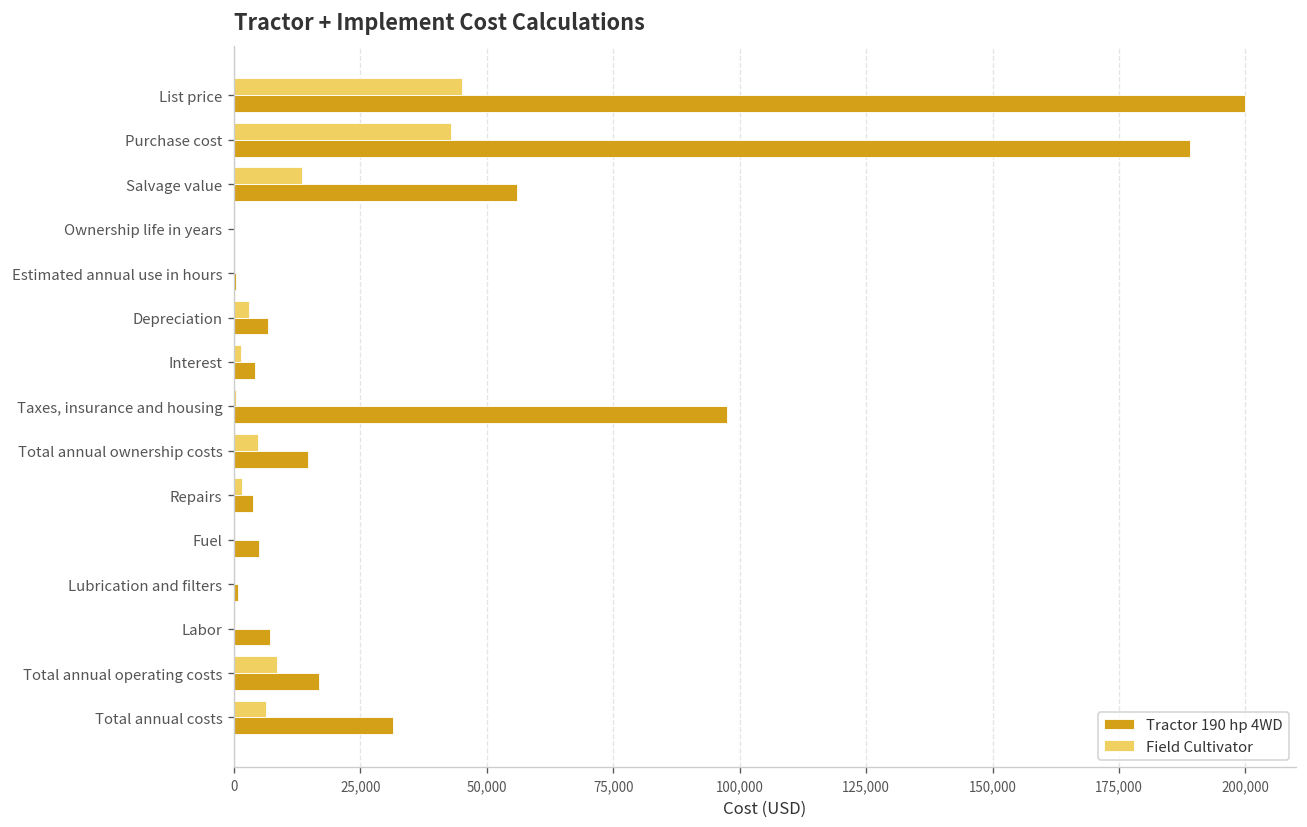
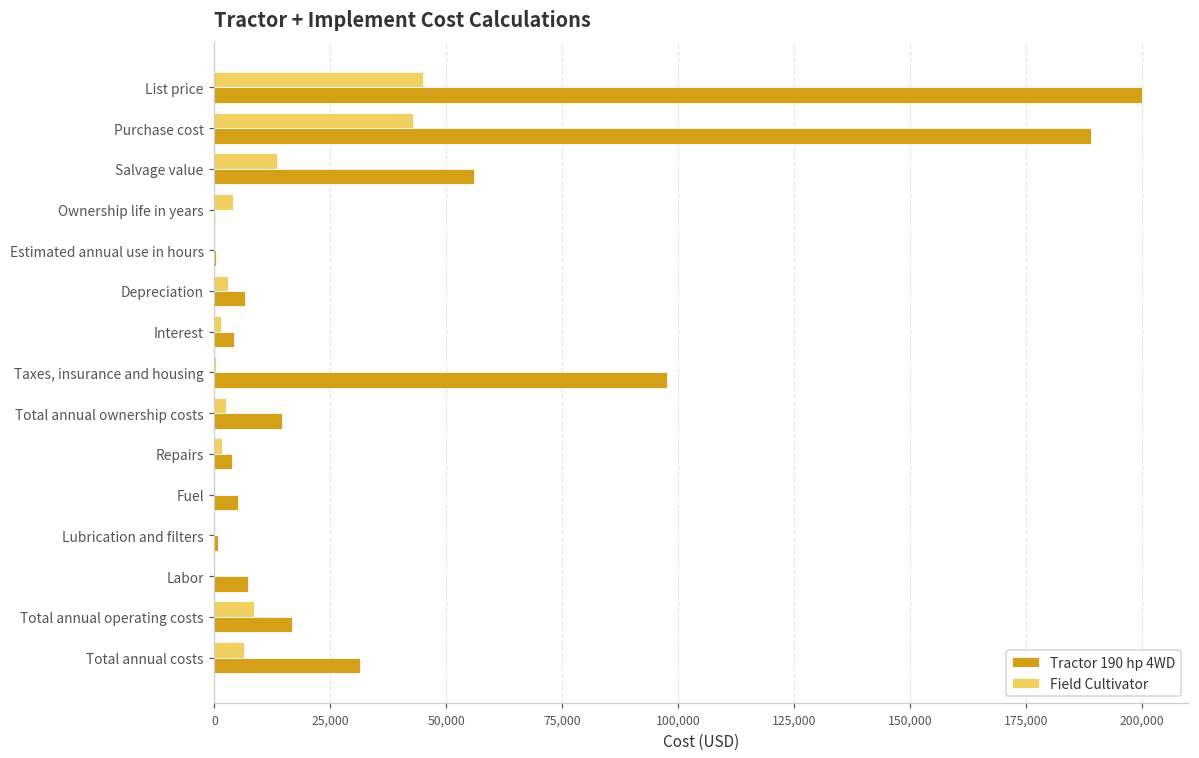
  {
    "Tractor 190 hp 4WD": {
      "List price": "200,000",
      "Purchase cost": "189,000",
      "Salvage value": "56,000",
      "Depreciation": "7,000",
      "Interest": "4,000",
      "Taxes, insurance and housing": "98,000",
      "Total annual ownership costs": "15,000",
      "Repairs": "4,000",
      "Fuel": "5,000",
      "Lubrication and filters": "1,000",
      "Labor": "7,000",
      "Total annual operating costs": "17,000",
      "Total annual costs": "31,000"
    },
    "Field Cultivator": {
      "List price": "45,000",
      "Purchase cost": "43,000",
      "Salvage value": "14,000",
-     "Ownership life in years": "0",
+     "Ownership life in years": "4,000",
      "Depreciation": "3,000",
      "Interest": "1,000",
-     "Total annual ownership costs": "5,000",
+     "Total annual ownership costs": "3,000",
      "Repairs": "2,000",
      "Fuel": "0",
      "Lubrication and filters": "0",
      "Labor": "0",
      "Total annual operating costs": "9,000",
      "Total annual costs": "6,000"
    }
  }
